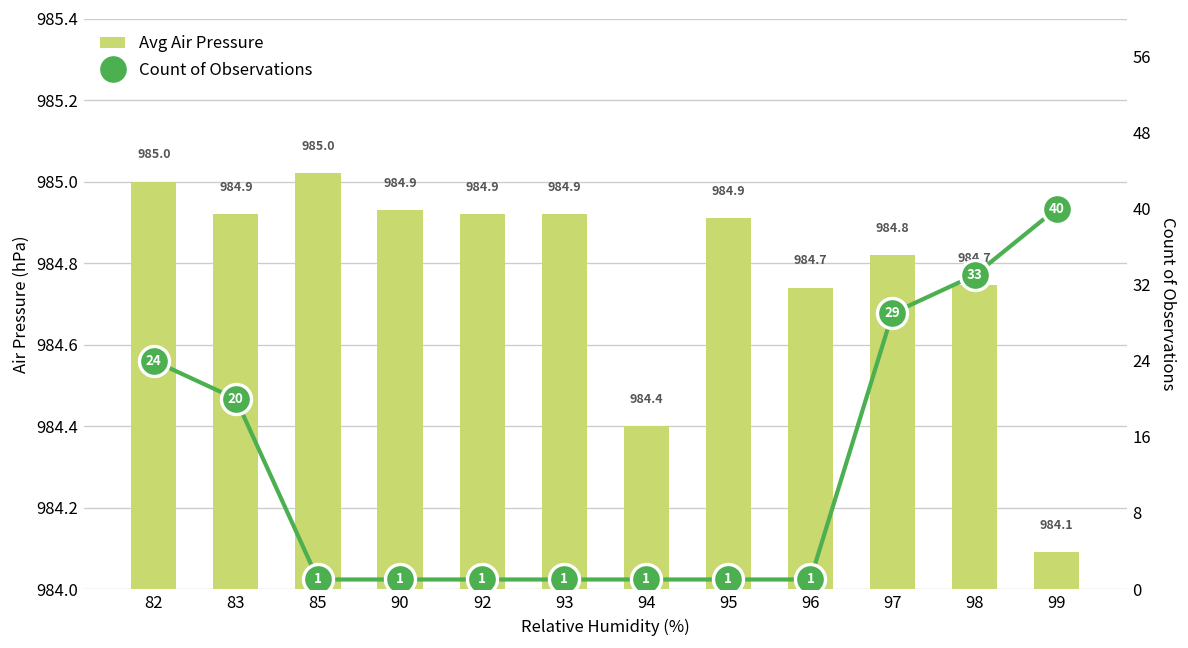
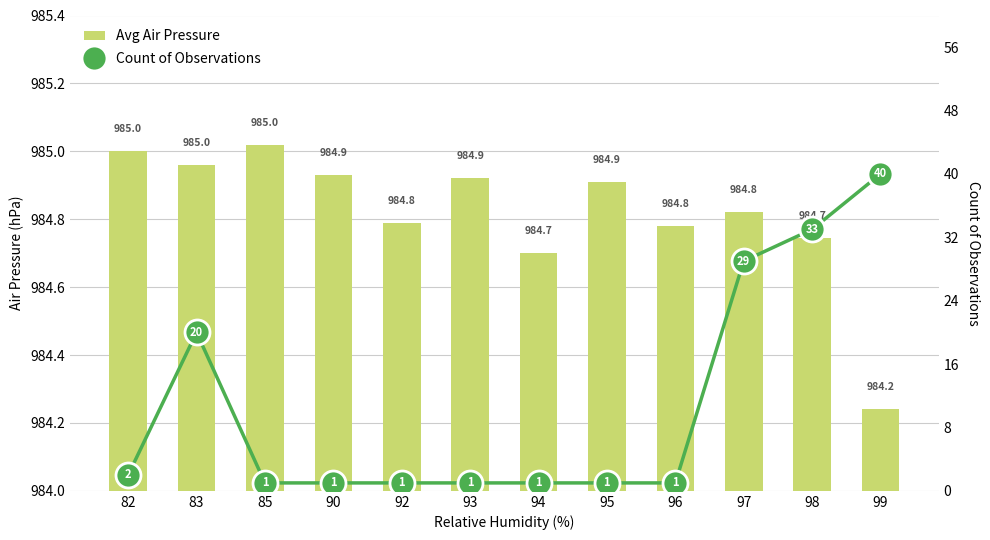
  {
    "Avg Air Pressure": {
      "82": 985.0,
-     "83": 984.9,
+     "83": 985.0,
      "85": 985.0,
      "90": 984.9,
-     "92": 984.9,
+     "92": 984.8,
      "93": 984.9,
-     "94": 984.4,
+     "94": 984.7,
      "95": 984.9,
-     "96": 984.7,
+     "96": 984.8,
      "97": 984.8,
      "98": 984.7,
-     "99": 984.1
+     "99": 984.2
    },
    "Count of Observations": {
-     "82": 24,
+     "82": 2,
      "83": 20,
      "85": 1,
      "90": 1,
      "92": 1,
      "93": 1,
      "94": 1,
      "95": 1,
      "96": 1,
      "97": 29,
      "98": 33,
      "99": 40
    }
  }
